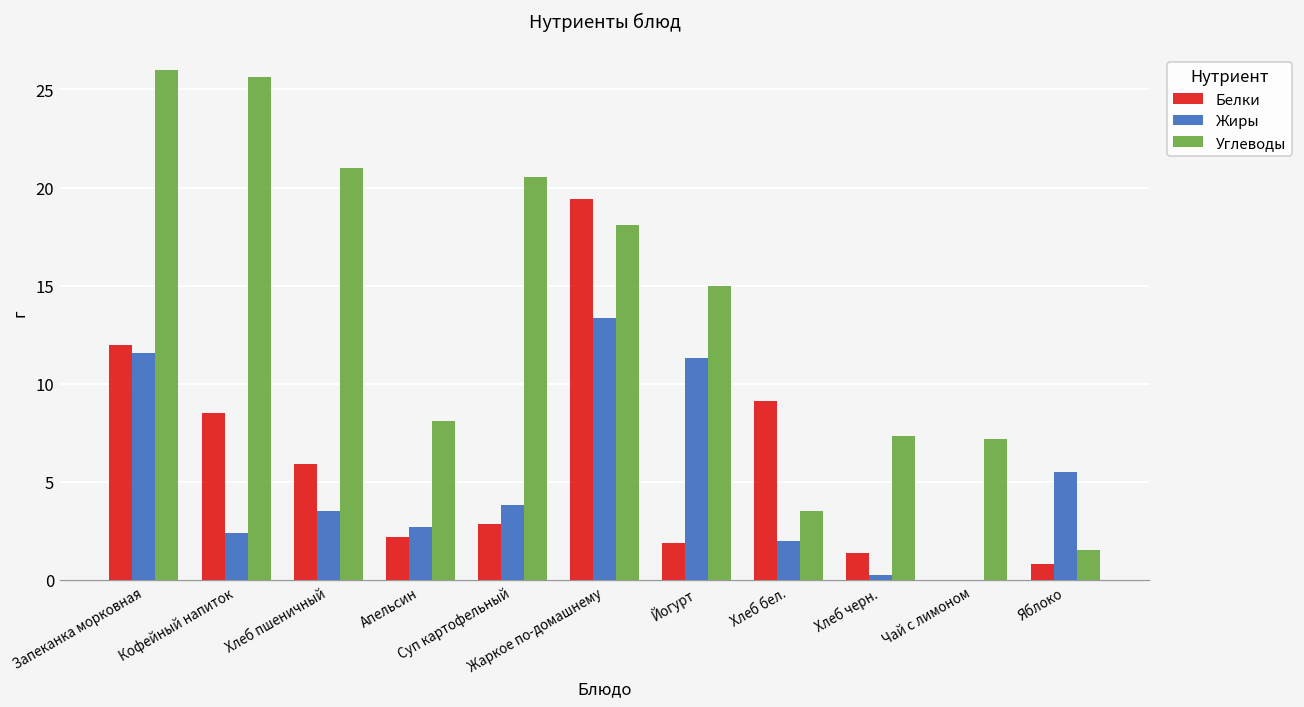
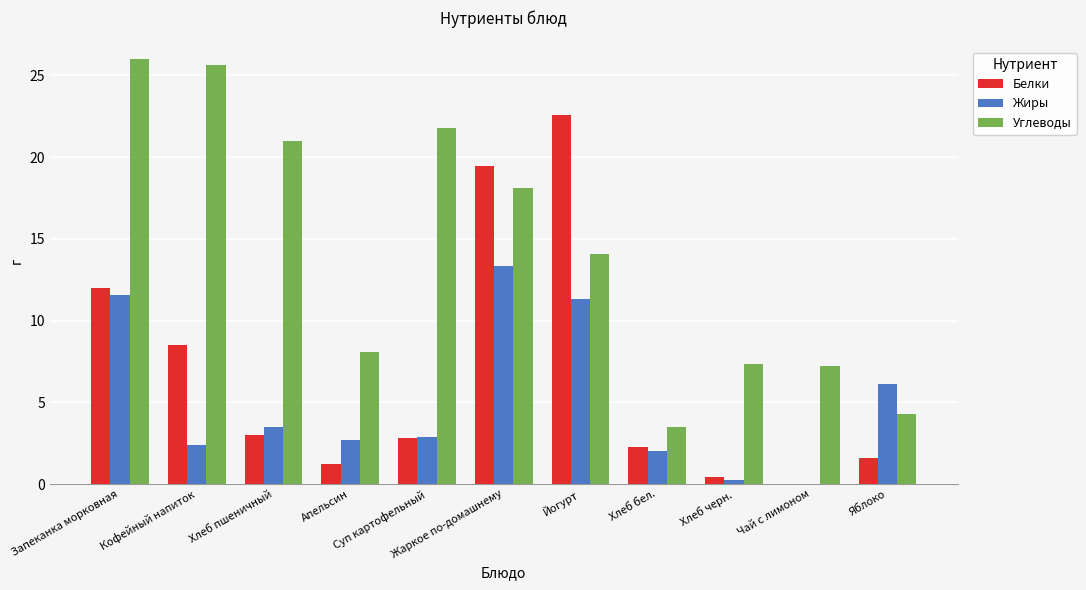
  {
    "Белки": {
      "Запеканка морковная": 12.0,
      "Кофейный напиток": 8.5,
-     "Хлеб пшеничный": 5.9,
-     "Апельсин": 2.2,
+     "Хлеб пшеничный": 3.0,
+     "Апельсин": 1.2,
      "Суп картофельный": 2.8,
      "Жаркое по-домашнему": 19.4,
-     "Йогурт": 1.9,
-     "Хлеб бел.": 9.1,
-     "Хлеб черн.": 1.4,
+     "Йогурт": 22.6,
+     "Хлеб бел.": 2.3,
+     "Хлеб черн.": 0.5,
      "Чай с лимоном": 0.0,
-     "Яблоко": 0.8
+     "Яблоко": 1.6
    },
    "Жиры": {
      "Запеканка морковная": 11.6,
      "Кофейный напиток": 2.4,
      "Хлеб пшеничный": 3.5,
      "Апельсин": 2.7,
-     "Суп картофельный": 3.8,
+     "Суп картофельный": 2.9,
      "Жаркое по-домашнему": 13.4,
      "Йогурт": 11.3,
      "Хлеб бел.": 2.0,
      "Хлеб черн.": 0.3,
      "Чай с лимоном": 0.0,
-     "Яблоко": 5.5
+     "Яблоко": 6.1
    },
    "Углеводы": {
      "Запеканка морковная": 26.0,
      "Кофейный напиток": 25.6,
      "Хлеб пшеничный": 21.0,
      "Апельсин": 8.1,
-     "Суп картофельный": 20.5,
+     "Суп картофельный": 21.8,
      "Жаркое по-домашнему": 18.1,
-     "Йогурт": 15.0,
+     "Йогурт": 14.1,
      "Хлеб бел.": 3.5,
      "Хлеб черн.": 7.3,
      "Чай с лимоном": 7.2,
-     "Яблоко": 1.5
+     "Яблоко": 4.3
    }
  }
